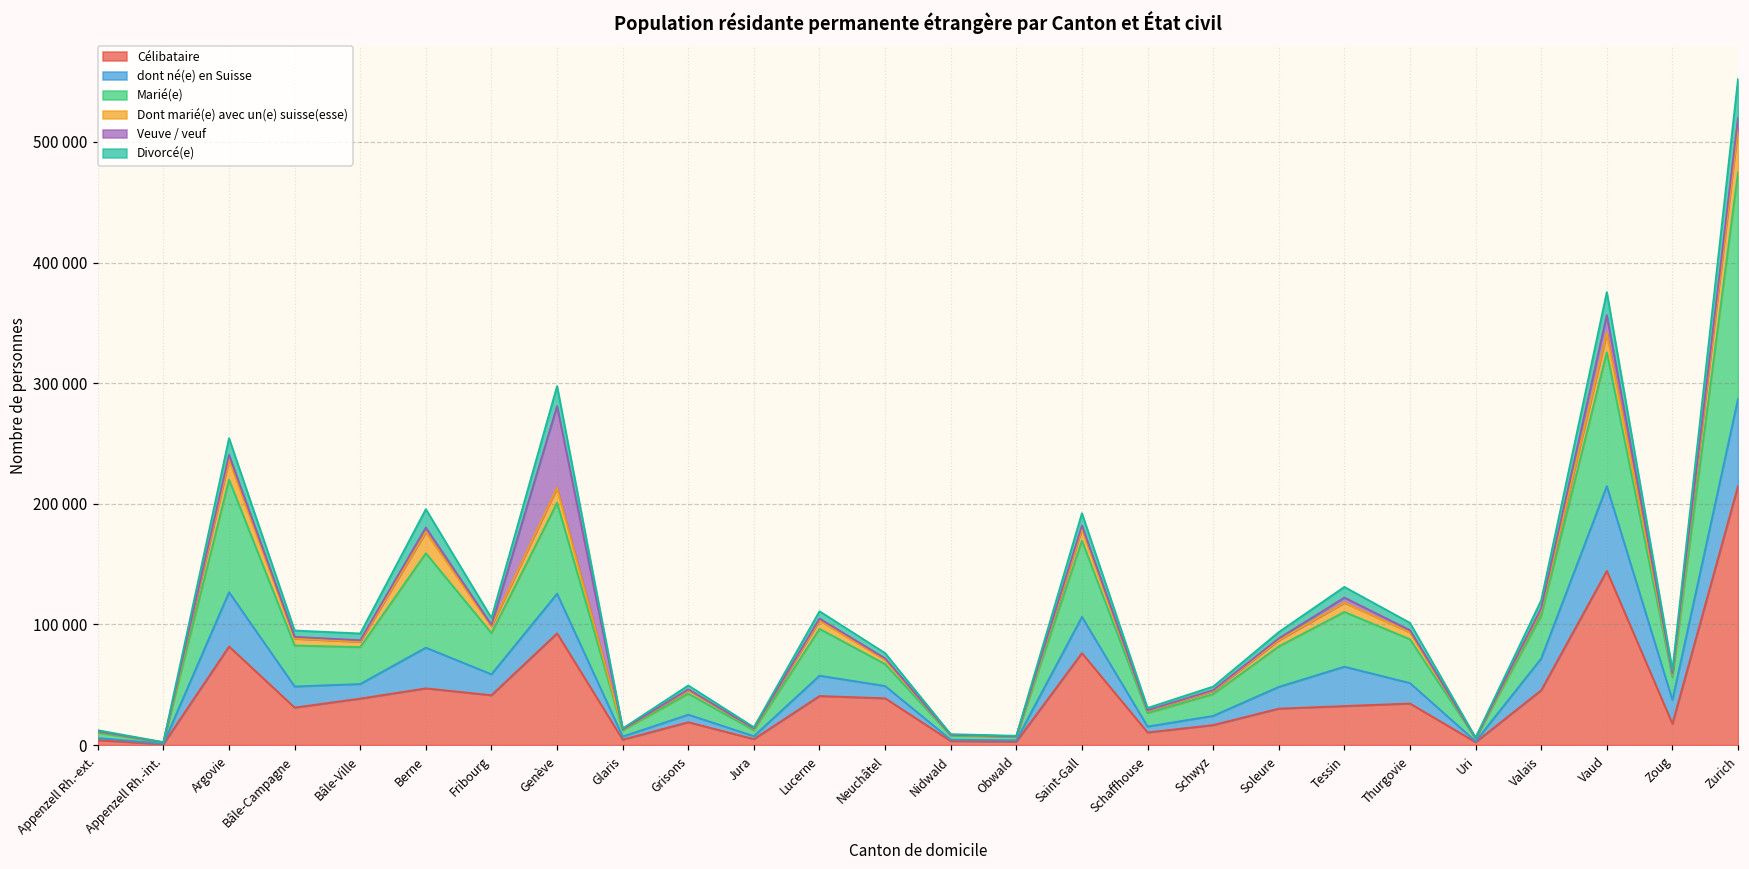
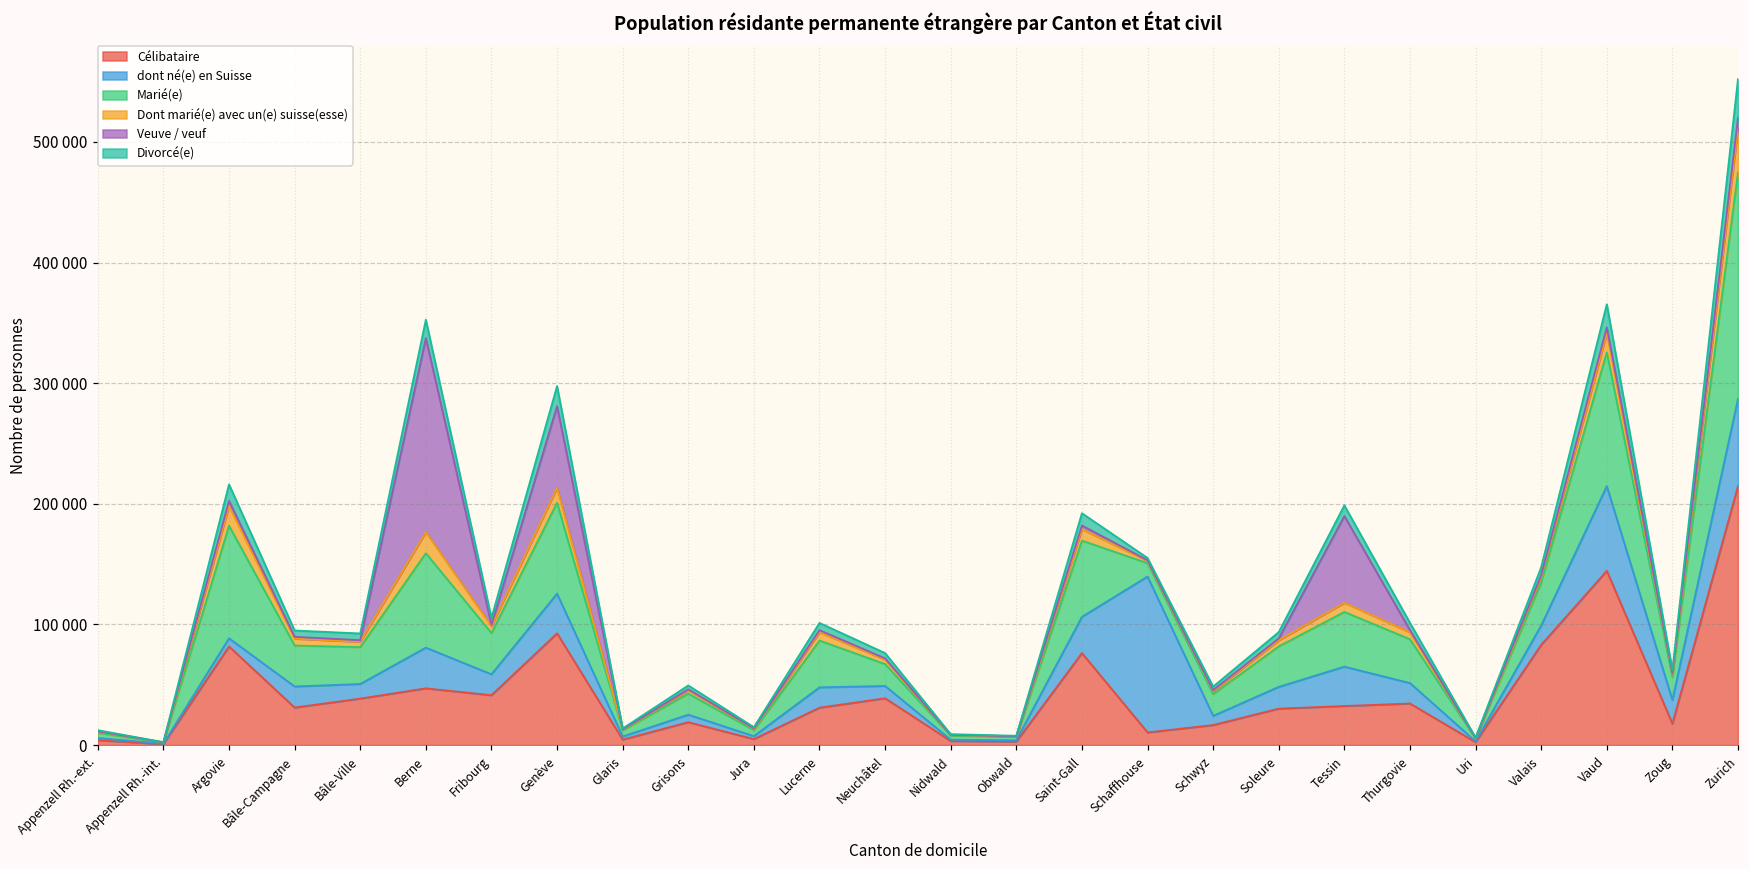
  {
    "Célibataire": {
      "Argovie": 82000,
      "Bâle-Campagne": 31000,
      "Bâle-Ville": 39000,
      "Berne": 47000,
      "Fribourg": 41000,
      "Genève": 93000,
      "Glaris": 5000,
      "Grisons": 19000,
      "Jura": 5000,
-     "Lucerne": 41000,
+     "Lucerne": 31000,
      "Neuchâtel": 39000,
      "Saint-Gall": 76000,
      "Schaffhouse": 11000,
      "Schwyz": 17000,
      "Soleure": 30000,
      "Tessin": 32000,
      "Thurgovie": 34000,
-     "Valais": 45000,
+     "Valais": 83000,
      "Vaud": 144000,
      "Zoug": 18000,
      "Zurich": 215000
    },
    "dont né(e) en Suisse": {
-     "Argovie": 45000,
+     "Argovie": 7000,
      "Bâle-Campagne": 17000,
      "Bâle-Ville": 12000,
      "Berne": 34000,
      "Fribourg": 17000,
      "Genève": 33000,
      "Glaris": 3000,
      "Grisons": 6000,
      "Jura": 2000,
      "Lucerne": 17000,
      "Neuchâtel": 10000,
      "Saint-Gall": 30000,
-     "Schaffhouse": 5000,
+     "Schaffhouse": 129000,
      "Schwyz": 8000,
      "Soleure": 18000,
      "Tessin": 33000,
      "Thurgovie": 17000,
-     "Valais": 26000,
+     "Valais": 16000,
      "Vaud": 70000,
      "Zoug": 20000,
      "Zurich": 72000
    },
    "Dont marié(e) avec un(e) suisse(esse)": {
      "Argovie": 16000,
      "Berne": 18000,
      "Genève": 12000,
      "Saint-Gall": 10000,
      "Tessin": 8000,
      "Vaud": 16000,
      "Zurich": 37000
    },
    "Veuve / veuf": {
      "Argovie": 4000,
-     "Berne": 4000,
+     "Berne": 161000,
      "Genève": 68000,
      "Saint-Gall": 3000,
-     "Tessin": 4000,
-     "Vaud": 15000,
+     "Tessin": 72000,
+     "Vaud": 5000,
      "Zurich": 9000
    }
  }
